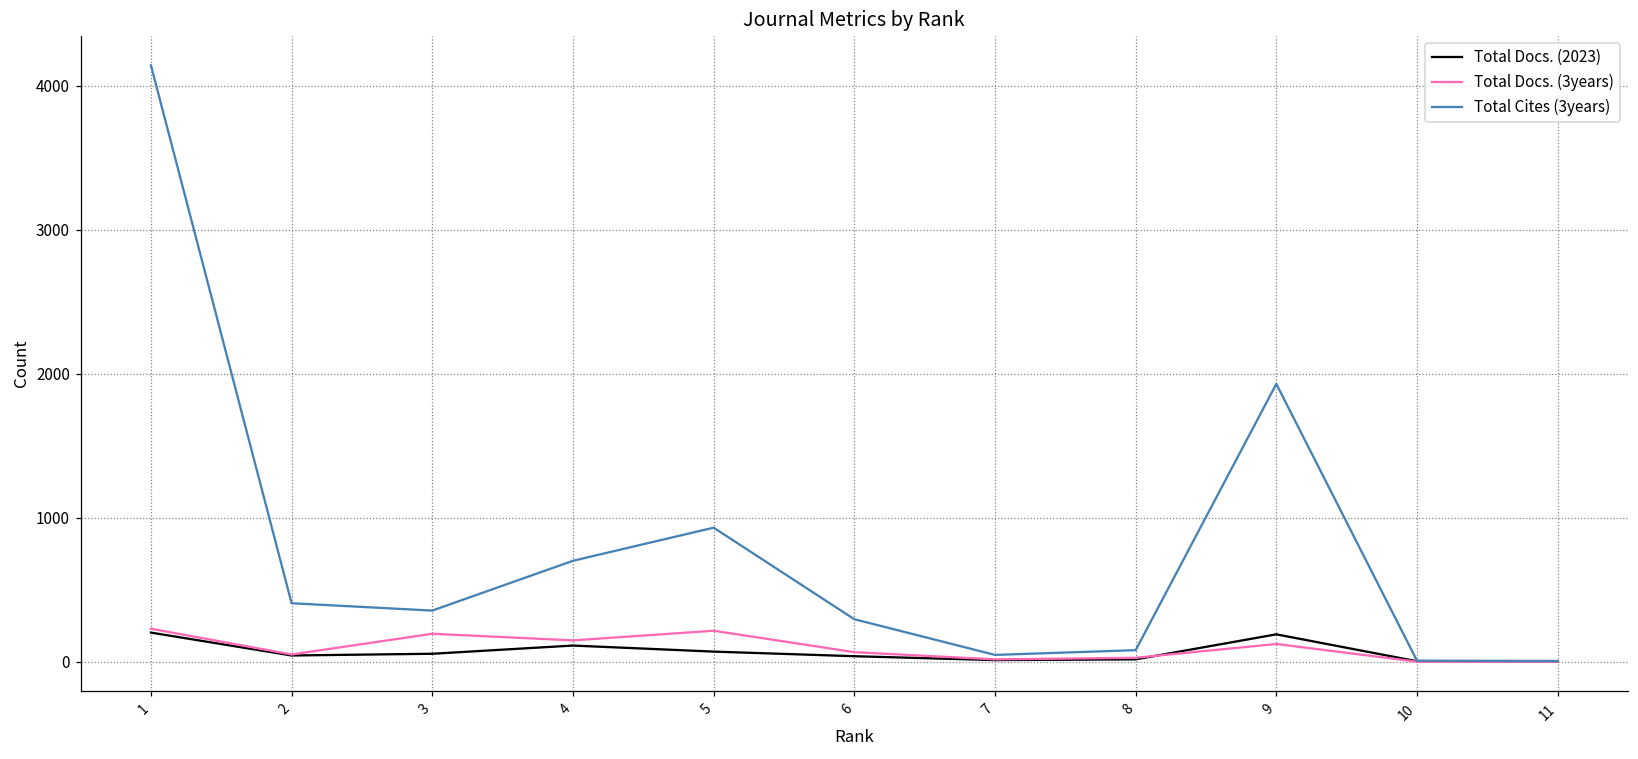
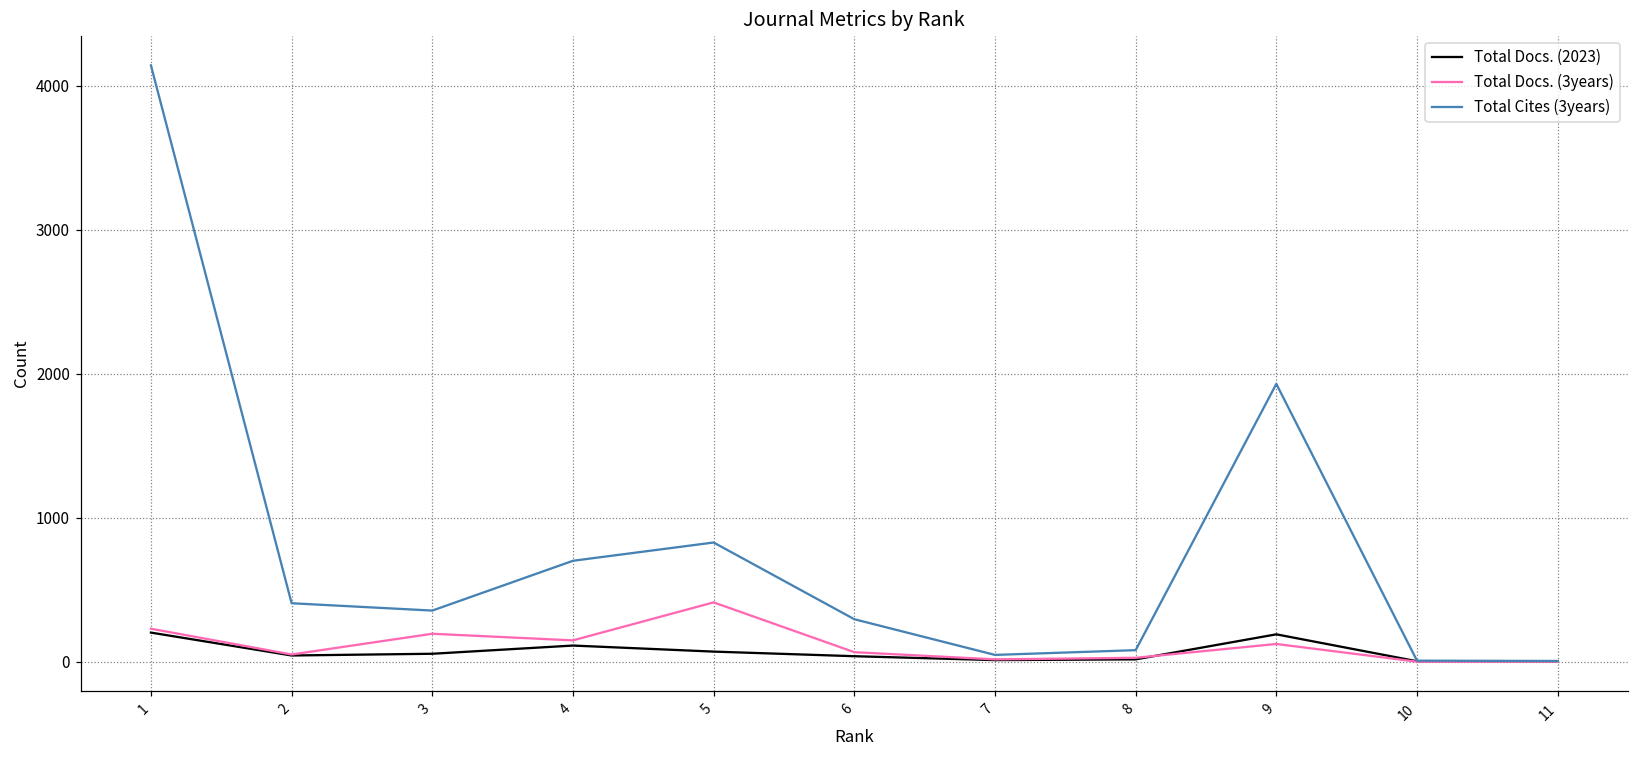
  {
    "Total Docs. (2023)": {
      "1": 200,
      "3": 60,
      "4": 110,
      "5": 70,
      "6": 40,
      "9": 190
    },
    "Total Docs. (3years)": {
      "1": 230,
      "3": 190,
      "4": 150,
-     "5": 220,
+     "5": 410,
      "6": 70,
      "9": 120
    },
    "Total Cites (3years)": {
      "1": 4140,
      "2": 410,
      "3": 360,
      "4": 700,
-     "5": 930,
+     "5": 830,
      "6": 300,
      "7": 50,
      "8": 80,
      "9": 1930
    }
  }
